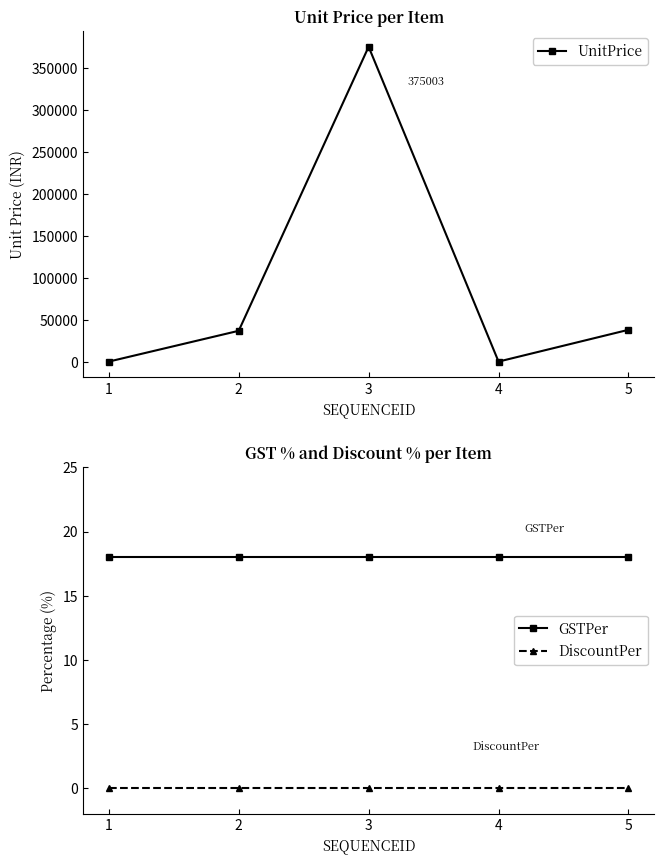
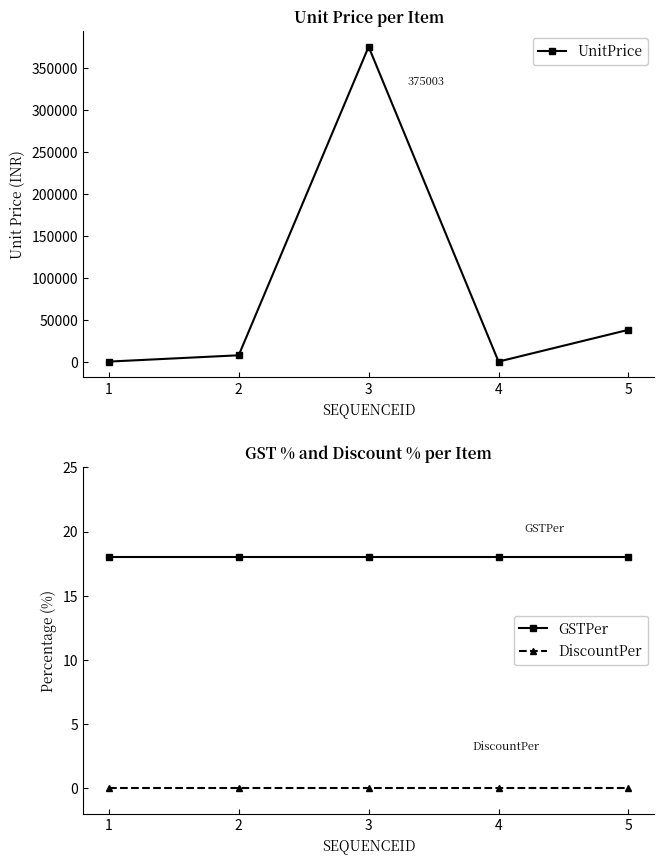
  {
    "Unit Price per Item": {
      "1": 0,
-     "2": 40000,
+     "2": 10000,
      "3": 380000,
      "4": 0,
      "5": 40000
    }
  }
